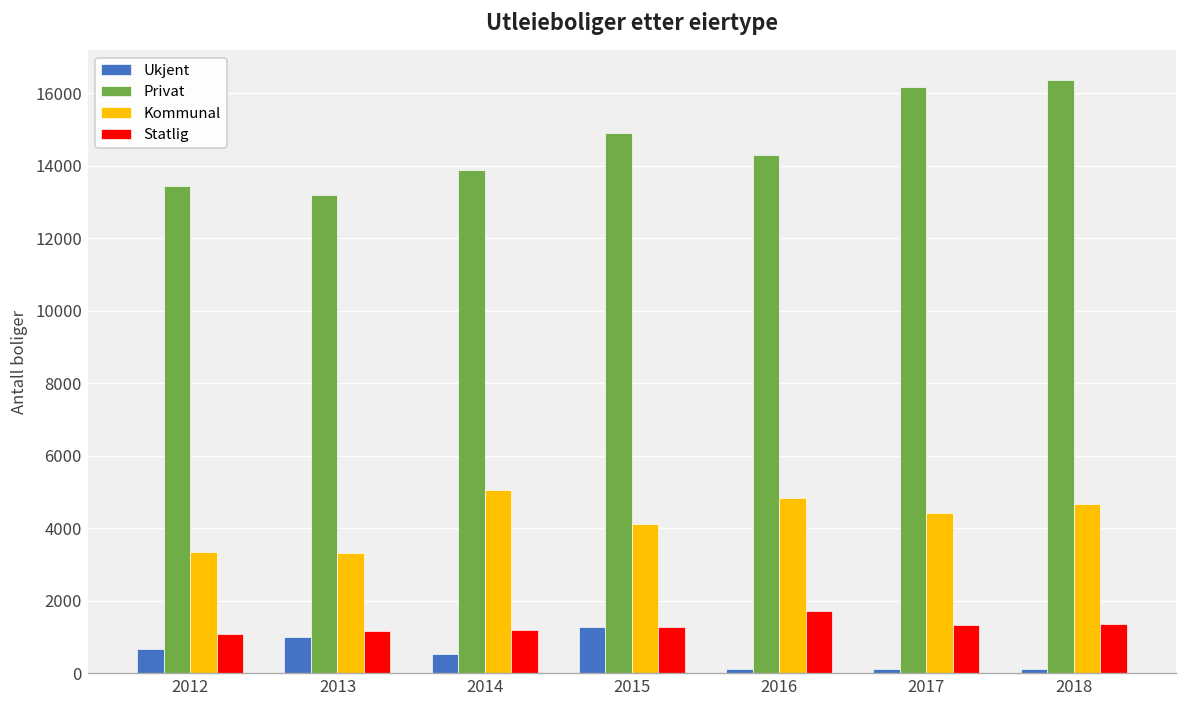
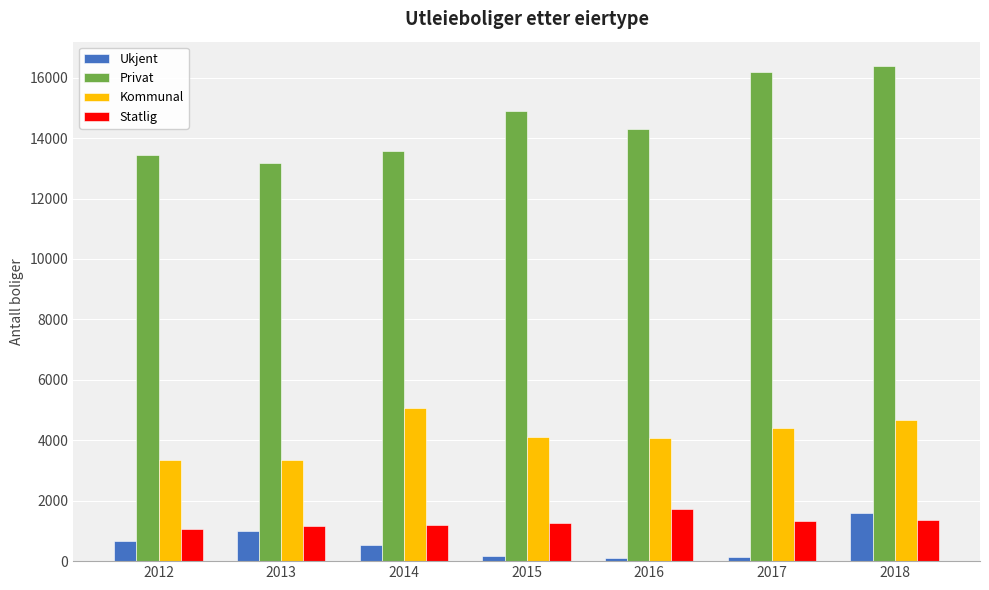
  {
    "Ukjent": {
      "2012": 700,
      "2013": 1000,
      "2014": 500,
-     "2015": 1300,
+     "2015": 200,
      "2016": 100,
      "2017": 100,
-     "2018": 100
+     "2018": 1600
    },
    "Privat": {
      "2012": 13400,
      "2013": 13200,
-     "2014": 13900,
+     "2014": 13600,
      "2015": 14900,
      "2016": 14300,
      "2017": 16200,
      "2018": 16400
    },
    "Kommunal": {
      "2012": 3300,
      "2013": 3300,
      "2014": 5100,
      "2015": 4100,
-     "2016": 4800,
+     "2016": 4100,
      "2017": 4400,
      "2018": 4700
    },
    "Statlig": {
      "2012": 1100,
      "2013": 1200,
      "2014": 1200,
      "2015": 1300,
      "2016": 1700,
      "2017": 1300,
      "2018": 1400
    }
  }
